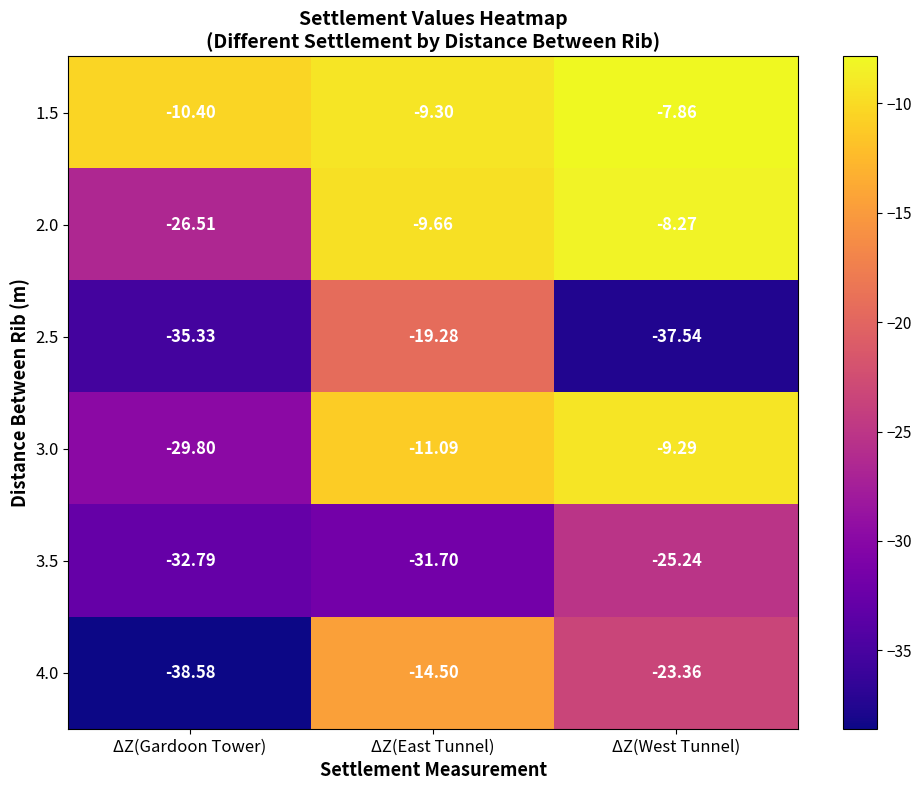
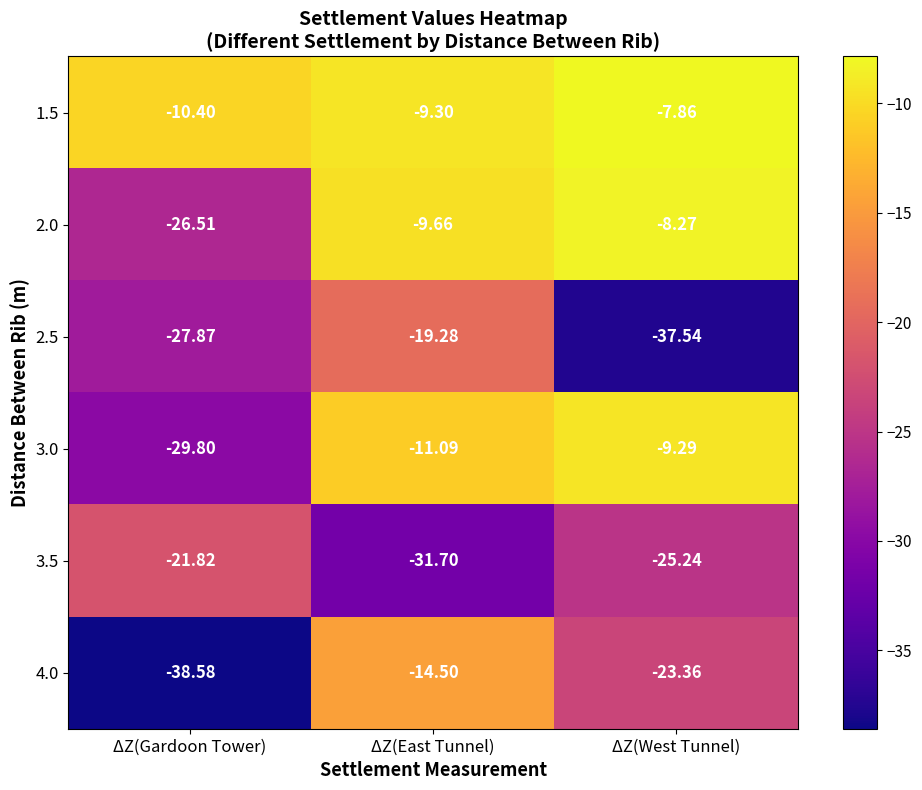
  {
    "1.5": {
      "ΔZ(Gardoon Tower)": -10.40,
      "ΔZ(East Tunnel)": -9.30,
      "ΔZ(West Tunnel)": -7.86
    },
    "2.0": {
      "ΔZ(Gardoon Tower)": -26.51,
      "ΔZ(East Tunnel)": -9.66,
      "ΔZ(West Tunnel)": -8.27
    },
    "2.5": {
-     "ΔZ(Gardoon Tower)": -35.33,
+     "ΔZ(Gardoon Tower)": -27.87,
      "ΔZ(East Tunnel)": -19.28,
      "ΔZ(West Tunnel)": -37.54
    },
    "3.0": {
      "ΔZ(Gardoon Tower)": -29.80,
      "ΔZ(East Tunnel)": -11.09,
      "ΔZ(West Tunnel)": -9.29
    },
    "3.5": {
-     "ΔZ(Gardoon Tower)": -32.79,
+     "ΔZ(Gardoon Tower)": -21.82,
      "ΔZ(East Tunnel)": -31.70,
      "ΔZ(West Tunnel)": -25.24
    },
    "4.0": {
      "ΔZ(Gardoon Tower)": -38.58,
      "ΔZ(East Tunnel)": -14.50,
      "ΔZ(West Tunnel)": -23.36
    }
  }
